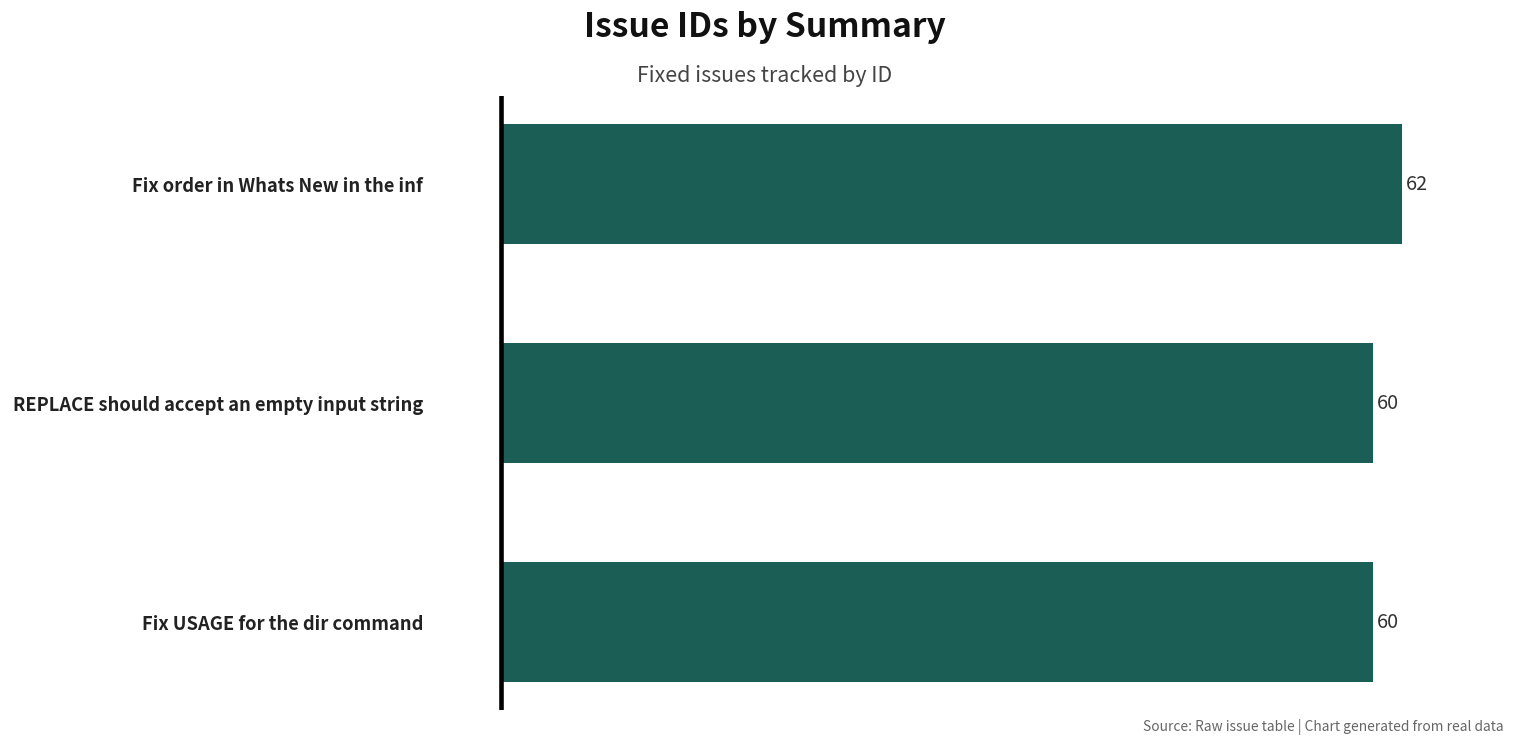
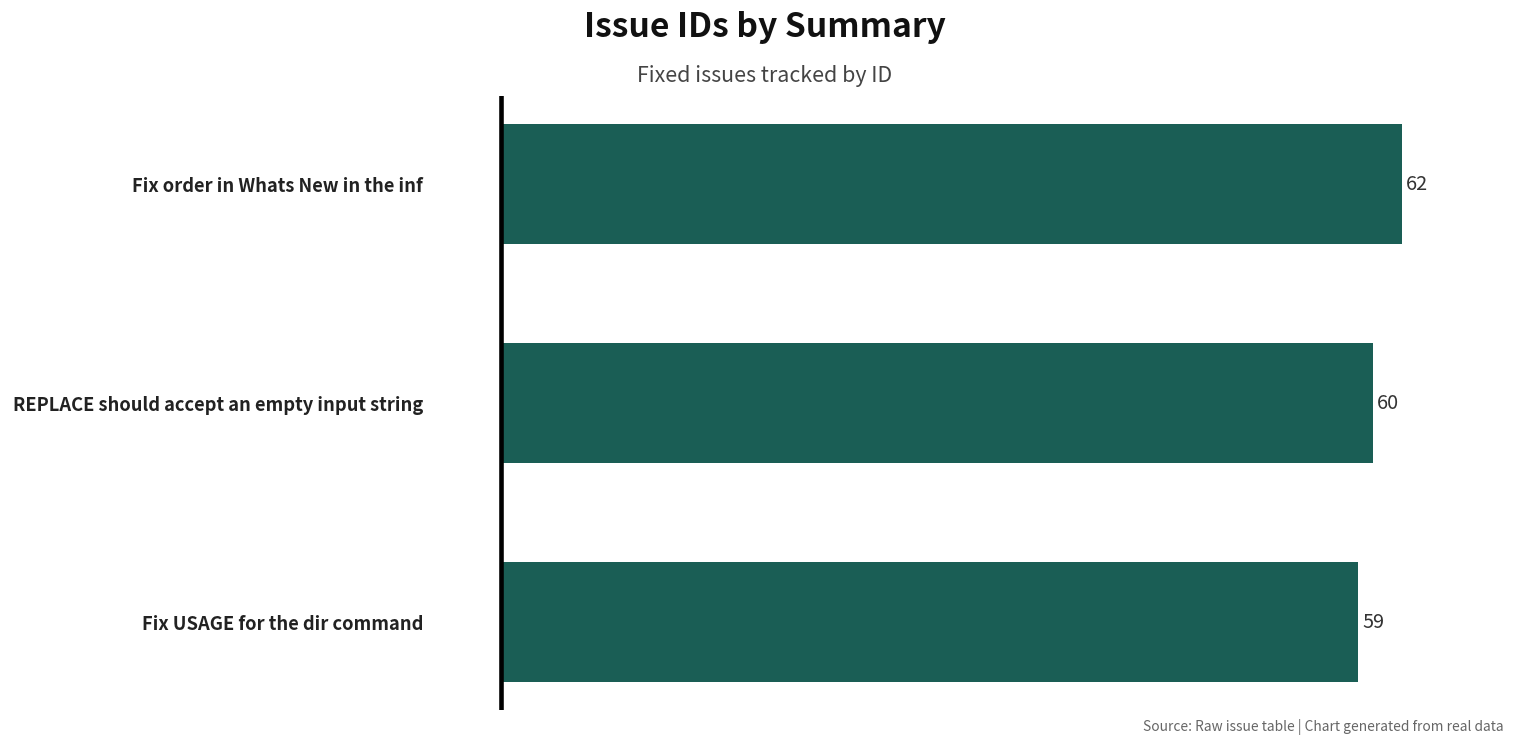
  {
    "Fix order in Whats New in the inf": 62,
    "REPLACE should accept an empty input string": 60,
-   "Fix USAGE for the dir command": 60
+   "Fix USAGE for the dir command": 59
  }
